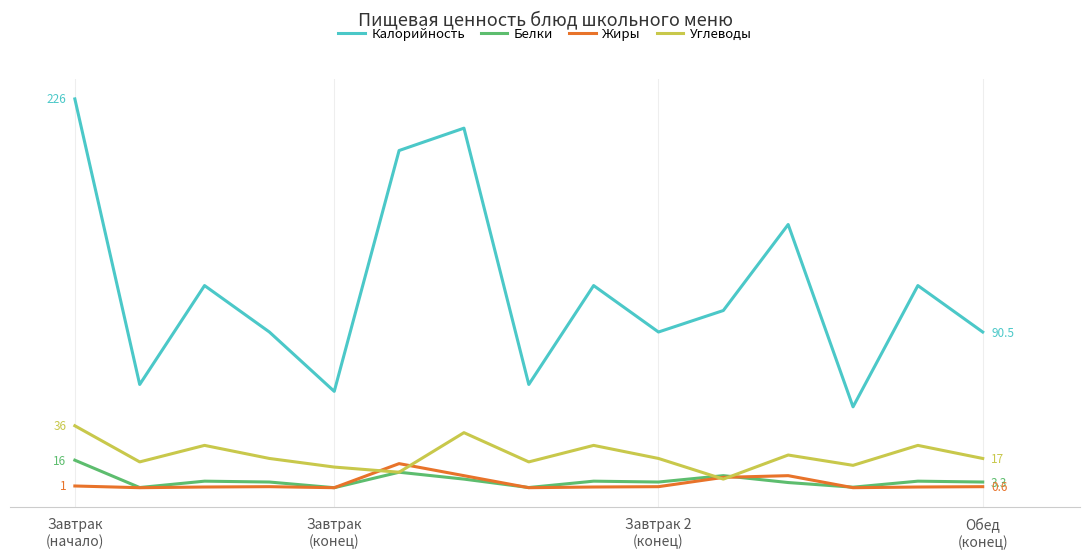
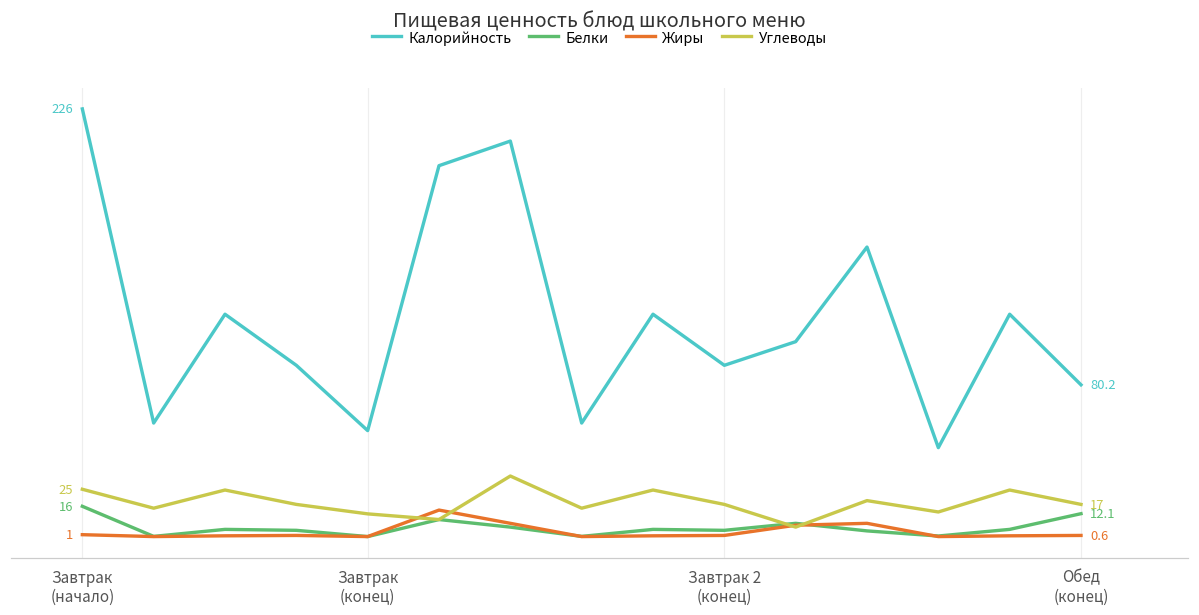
  {
    "Калорийность": {
      "Завтрак (начало)": 226,
-     "Обед (конец)": 90.5
+     "Обед (конец)": 80.2
    },
    "Белки": {
      "Завтрак (начало)": 16,
-     "Обед (конец)": 3.3
+     "Обед (конец)": 12.1
    },
    "Жиры": {
      "Завтрак (начало)": 1
    },
    "Углеводы": {
-     "Завтрак (начало)": 36,
+     "Завтрак (начало)": 25,
      "Обед (конец)": 17
    }
  }
